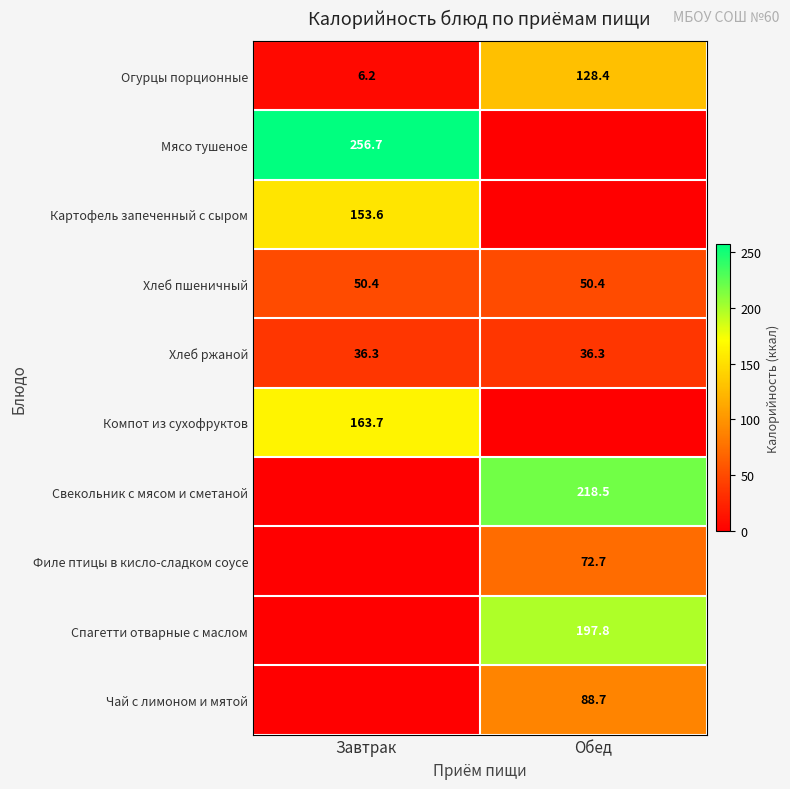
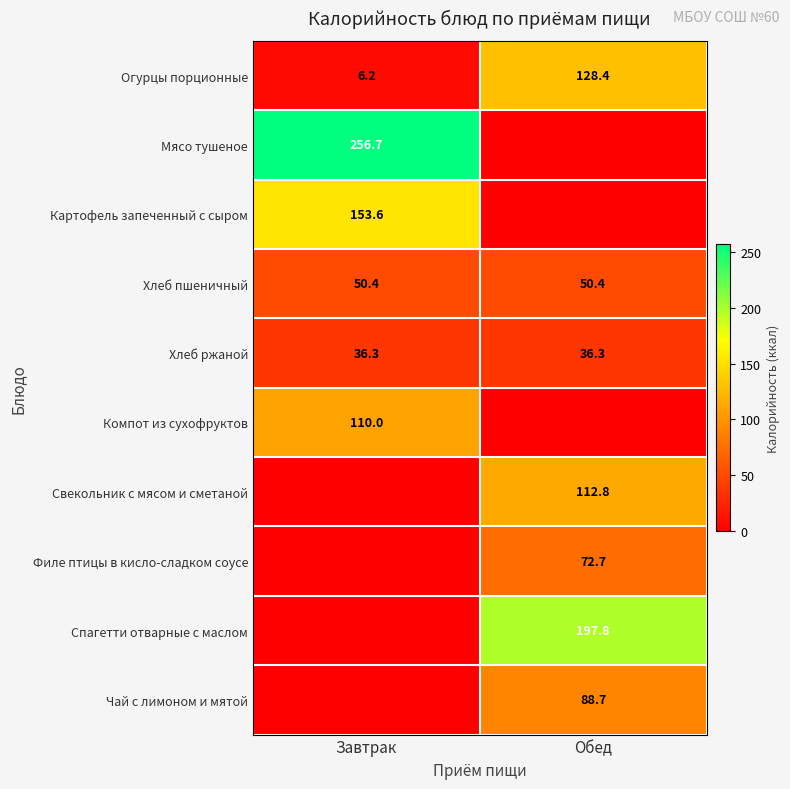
  {
    "Огурцы порционные": {
      "Завтрак": 6.2,
      "Обед": 128.4
    },
    "Мясо тушеное": {
      "Завтрак": 256.7
    },
    "Картофель запеченный с сыром": {
      "Завтрак": 153.6
    },
    "Хлеб пшеничный": {
      "Завтрак": 50.4,
      "Обед": 50.4
    },
    "Хлеб ржаной": {
      "Завтрак": 36.3,
      "Обед": 36.3
    },
    "Компот из сухофруктов": {
-     "Завтрак": 163.7
+     "Завтрак": 110.0
    },
    "Свекольник с мясом и сметаной": {
-     "Обед": 218.5
+     "Обед": 112.8
    },
    "Филе птицы в кисло-сладком соусе": {
      "Обед": 72.7
    },
    "Спагетти отварные с маслом": {
      "Обед": 197.8
    },
    "Чай с лимоном и мятой": {
      "Обед": 88.7
    }
  }
